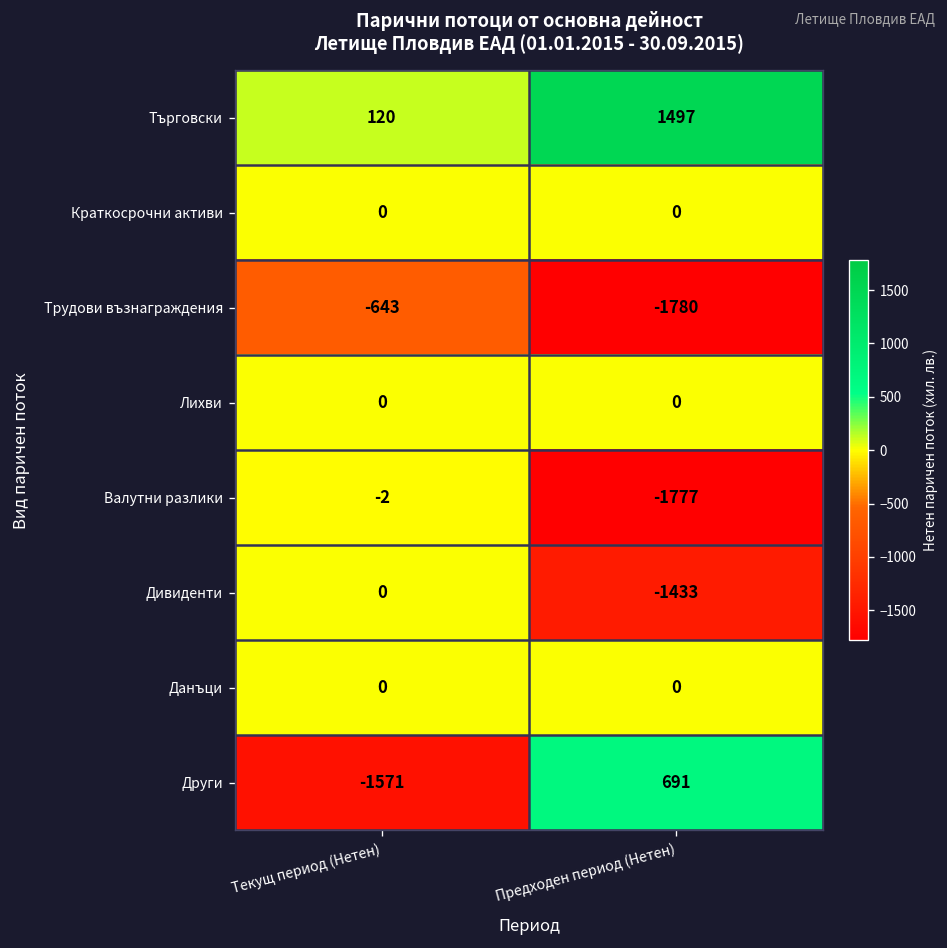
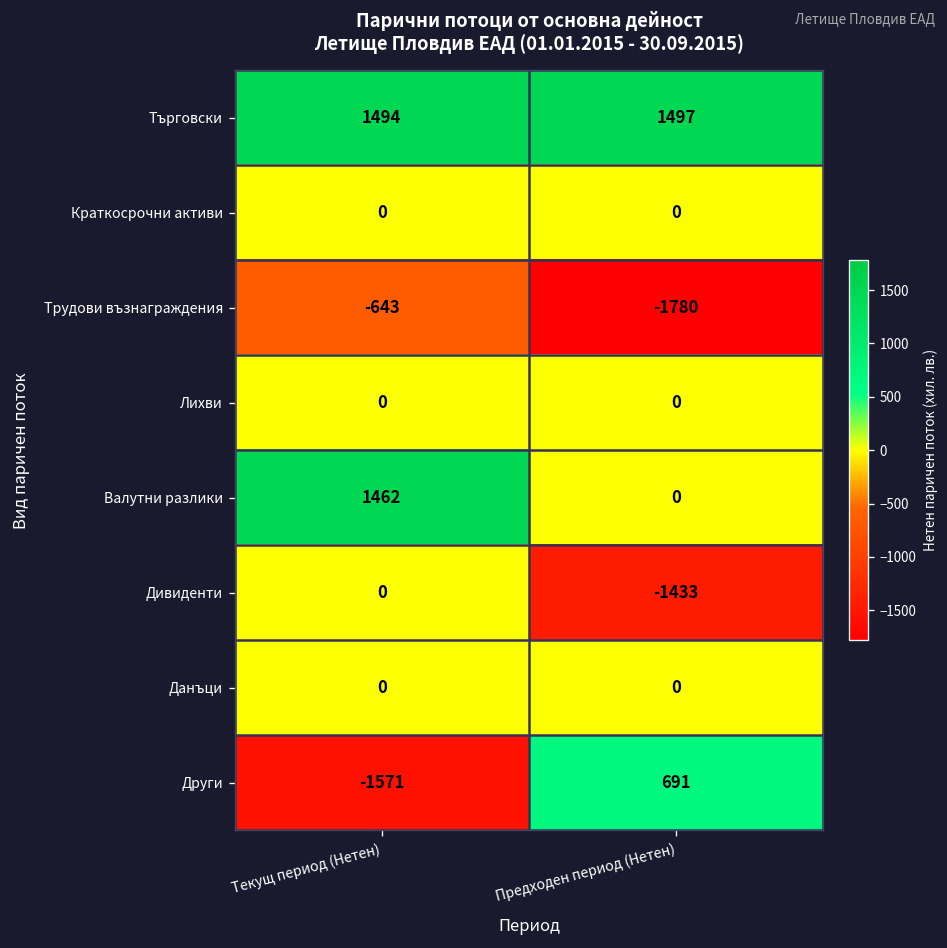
  {
    "Търговски": {
-     "Текущ период (Нетен)": 120,
+     "Текущ период (Нетен)": 1494,
      "Предходен период (Нетен)": 1497
    },
    "Краткосрочни активи": {
      "Текущ период (Нетен)": 0,
      "Предходен период (Нетен)": 0
    },
    "Трудови възнаграждения": {
      "Текущ период (Нетен)": -643,
      "Предходен период (Нетен)": -1780
    },
    "Лихви": {
      "Текущ период (Нетен)": 0,
      "Предходен период (Нетен)": 0
    },
    "Валутни разлики": {
-     "Текущ период (Нетен)": -2,
-     "Предходен период (Нетен)": -1777
+     "Текущ период (Нетен)": 1462,
+     "Предходен период (Нетен)": 0
    },
    "Дивиденти": {
      "Текущ период (Нетен)": 0,
      "Предходен период (Нетен)": -1433
    },
    "Данъци": {
      "Текущ период (Нетен)": 0,
      "Предходен период (Нетен)": 0
    },
    "Други": {
      "Текущ период (Нетен)": -1571,
      "Предходен период (Нетен)": 691
    }
  }
